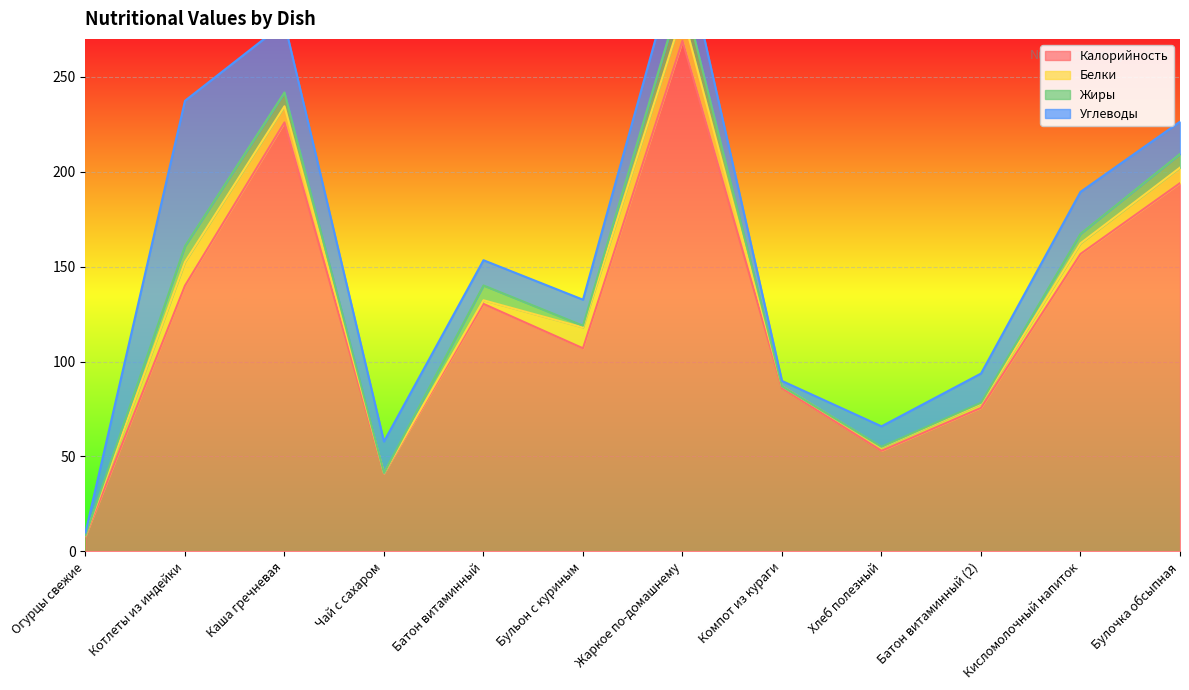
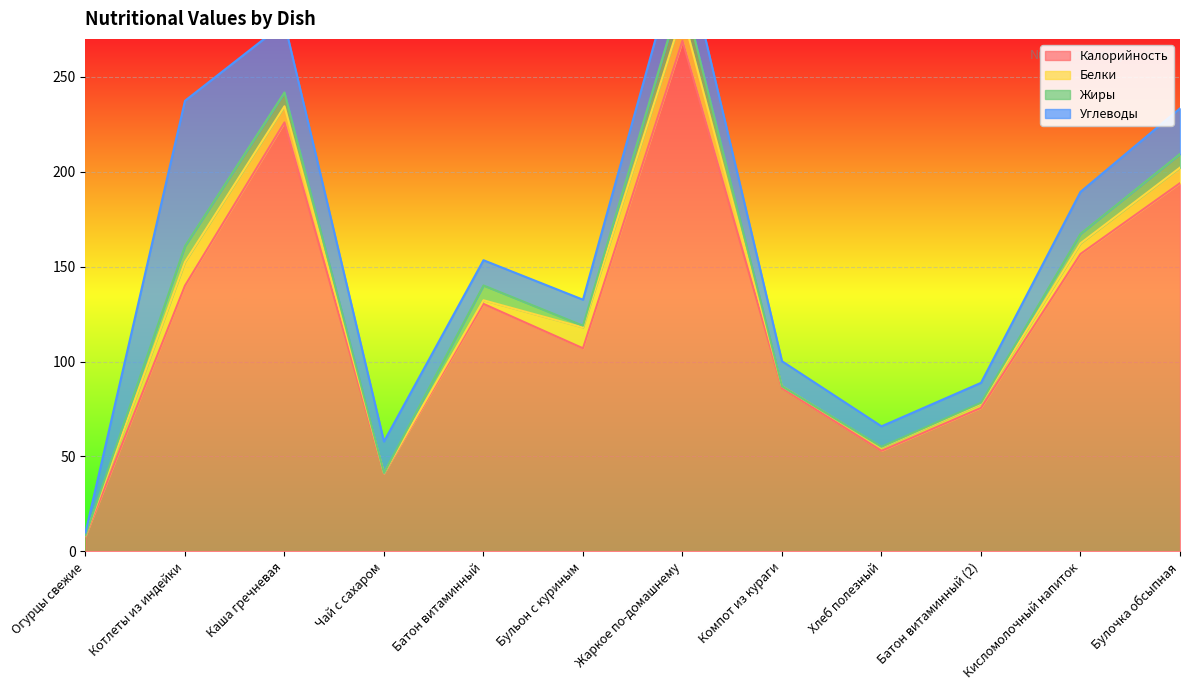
  {
    "Калорийность": {
      "Котлеты из индейки": 140,
      "Каша гречневая": 226,
      "Батон витаминный": 130,
      "Бульон с куриным": 107,
      "Жаркое по-домашнему": 269,
      "Хлеб полезный": 53,
      "Батон витаминный (2)": 76,
      "Кисломолочный напиток": 157,
      "Булочка обсыпная": 194
    },
    "Белки": {
      "Котлеты из индейки": 13,
      "Каша гречневая": 9,
      "Батон витаминный": 2,
      "Кисломолочный напиток": 6,
      "Булочка обсыпная": 8
    },
    "Жиры": {
      "Котлеты из индейки": 8,
      "Каша гречневая": 7,
      "Батон витаминный": 8,
      "Кисломолочный напиток": 5,
      "Булочка обсыпная": 7
    },
    "Углеводы": {
      "Огурцы свежие": 2,
      "Котлеты из индейки": 77,
      "Чай с сахаром": 17,
      "Батон витаминный": 13,
      "Бульон с куриным": 14,
-     "Компот из кураги": 3,
+     "Компот из кураги": 13,
      "Хлеб полезный": 11,
-     "Батон витаминный (2)": 15,
+     "Батон витаминный (2)": 11,
      "Кисломолочный напиток": 22,
-     "Булочка обсыпная": 17
+     "Булочка обсыпная": 24
    }
  }
